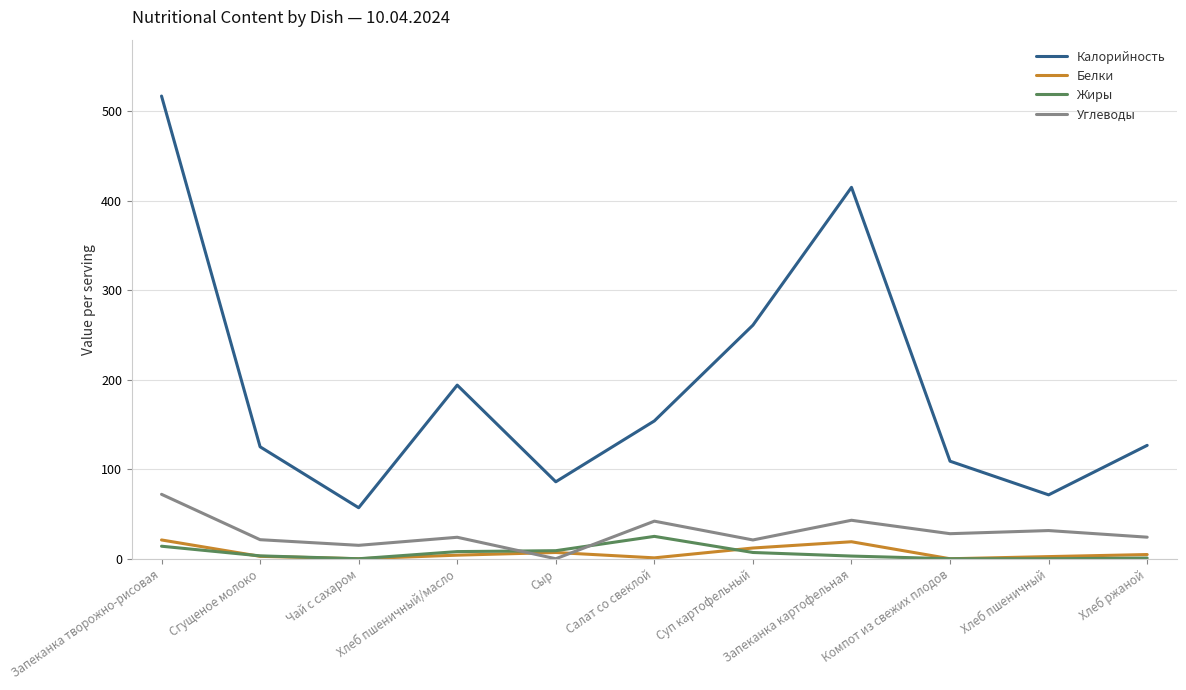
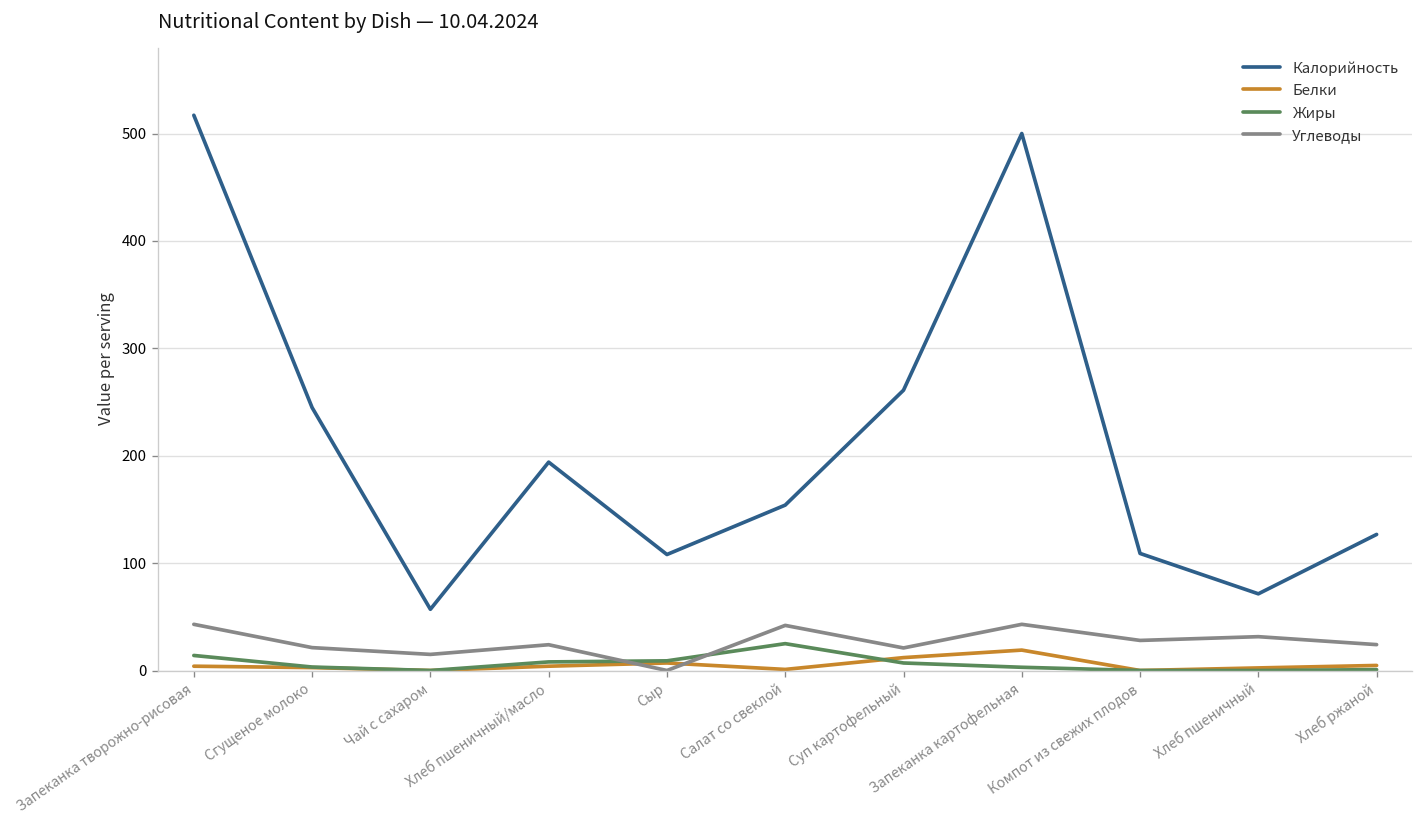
  {
    "Калорийность": {
      "Запеканка творожно-рисовая": 520,
-     "Сгущеное молоко": 130,
+     "Сгущеное молоко": 240,
      "Чай с сахаром": 60,
      "Хлеб пшеничный/масло": 190,
-     "Сыр": 90,
+     "Сыр": 110,
      "Салат со свеклой": 150,
      "Суп картофельный": 260,
-     "Запеканка картофельная": 420,
+     "Запеканка картофельная": 500,
      "Компот из свежих плодов": 110,
      "Хлеб пшеничный": 70,
      "Хлеб ржаной": 130
    },
    "Белки": {
-     "Запеканка творожно-рисовая": 20,
+     "Запеканка творожно-рисовая": 0,
      "Хлеб пшеничный/масло": 0,
      "Салат со свеклой": 0,
      "Суп картофельный": 10,
      "Запеканка картофельная": 20,
      "Хлеб ржаной": 0
    },
    "Жиры": {
      "Запеканка творожно-рисовая": 10,
      "Хлеб пшеничный/масло": 10,
      "Салат со свеклой": 30,
      "Суп картофельный": 10,
      "Запеканка картофельная": 0,
      "Хлеб ржаной": 0
    },
    "Углеводы": {
-     "Запеканка творожно-рисовая": 70,
+     "Запеканка творожно-рисовая": 40,
      "Сгущеное молоко": 20,
      "Чай с сахаром": 20,
      "Хлеб пшеничный/масло": 20,
      "Сыр": 0,
      "Салат со свеклой": 40,
      "Суп картофельный": 20,
      "Запеканка картофельная": 40,
      "Компот из свежих плодов": 30,
      "Хлеб пшеничный": 30,
      "Хлеб ржаной": 20
    }
  }
